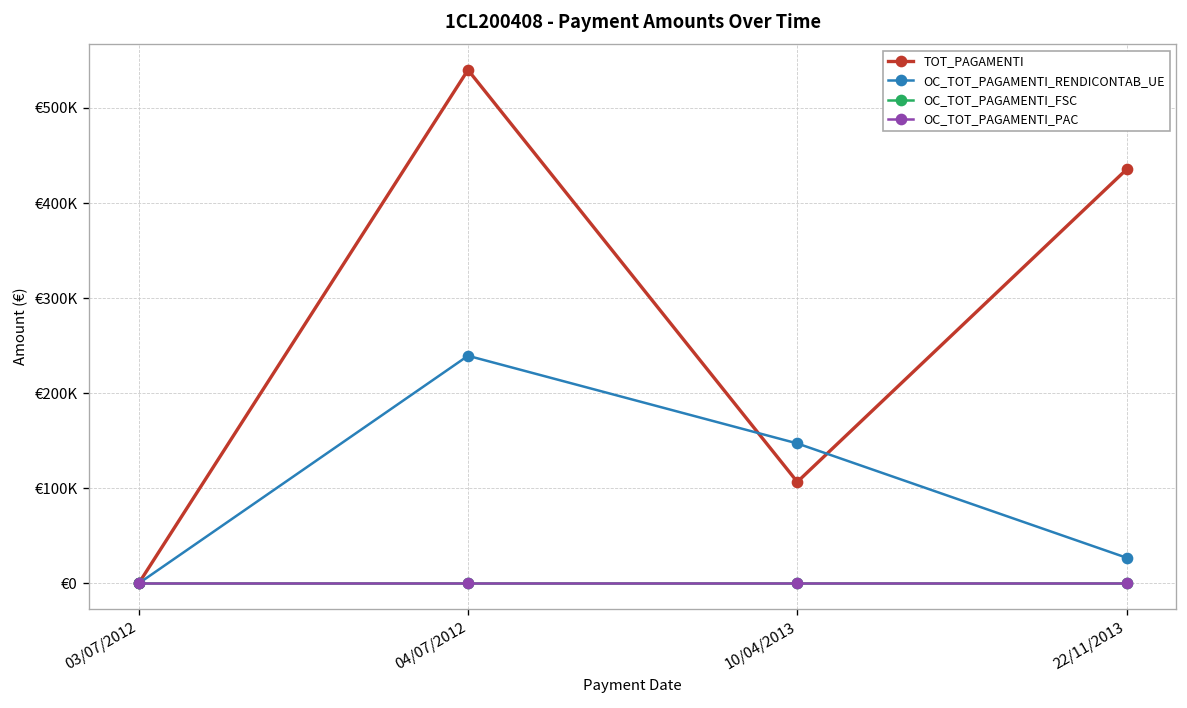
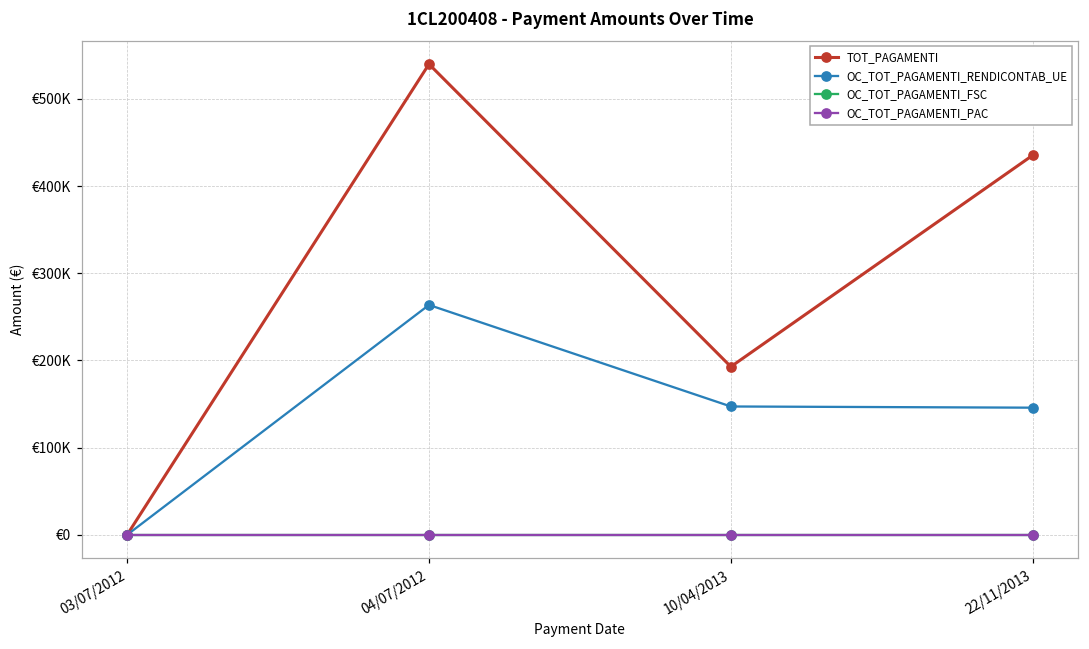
  {
    "TOT_PAGAMENTI": {
      "04/07/2012": "€540000",
-     "10/04/2013": "€110000",
+     "10/04/2013": "€190000",
      "22/11/2013": "€440000"
    },
    "OC_TOT_PAGAMENTI_RENDICONTAB_UE": {
-     "04/07/2012": "€240000",
+     "04/07/2012": "€260000",
      "10/04/2013": "€150000",
-     "22/11/2013": "€30000"
+     "22/11/2013": "€150000"
    },
    "OC_TOT_PAGAMENTI_PAC": {
      "04/07/2012": "€0",
      "10/04/2013": "€0",
      "22/11/2013": "€0"
    }
  }
